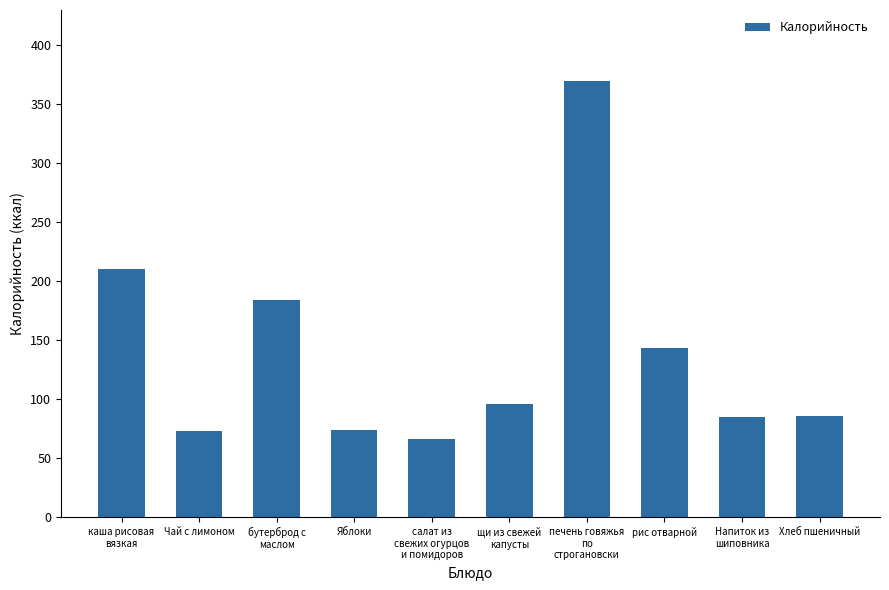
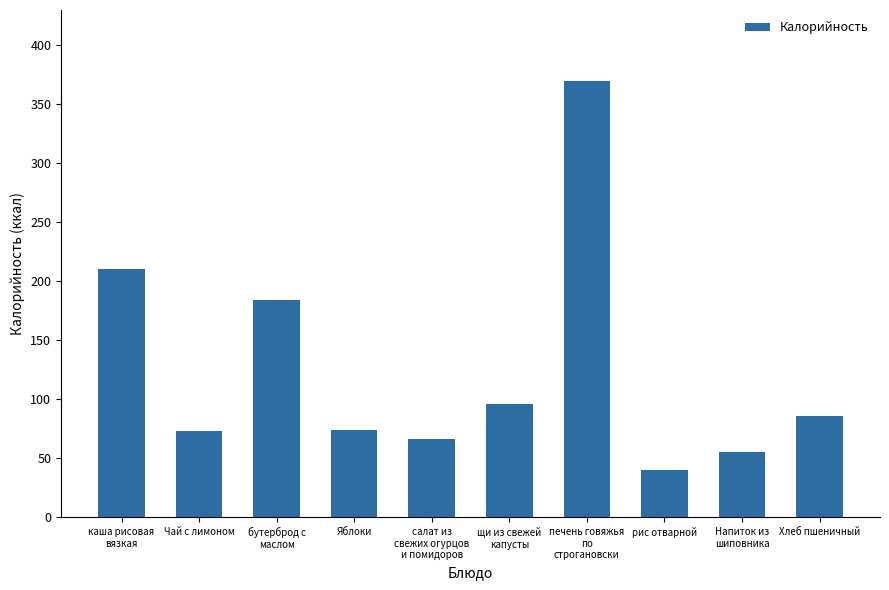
  {
    "каша рисовая вязкая": 210,
    "Чай с лимоном": 73,
    "бутерброд с маслом": 184,
    "Яблоки": 74,
    "салат из свежих огурцов и помидоров": 66,
    "щи из свежей капусты": 96,
    "печень говяжья по строгановски": 370,
-   "рис отварной": 143,
-   "Напиток из шиповника": 85,
+   "рис отварной": 40,
+   "Напиток из шиповника": 55,
    "Хлеб пшеничный": 86
  }
